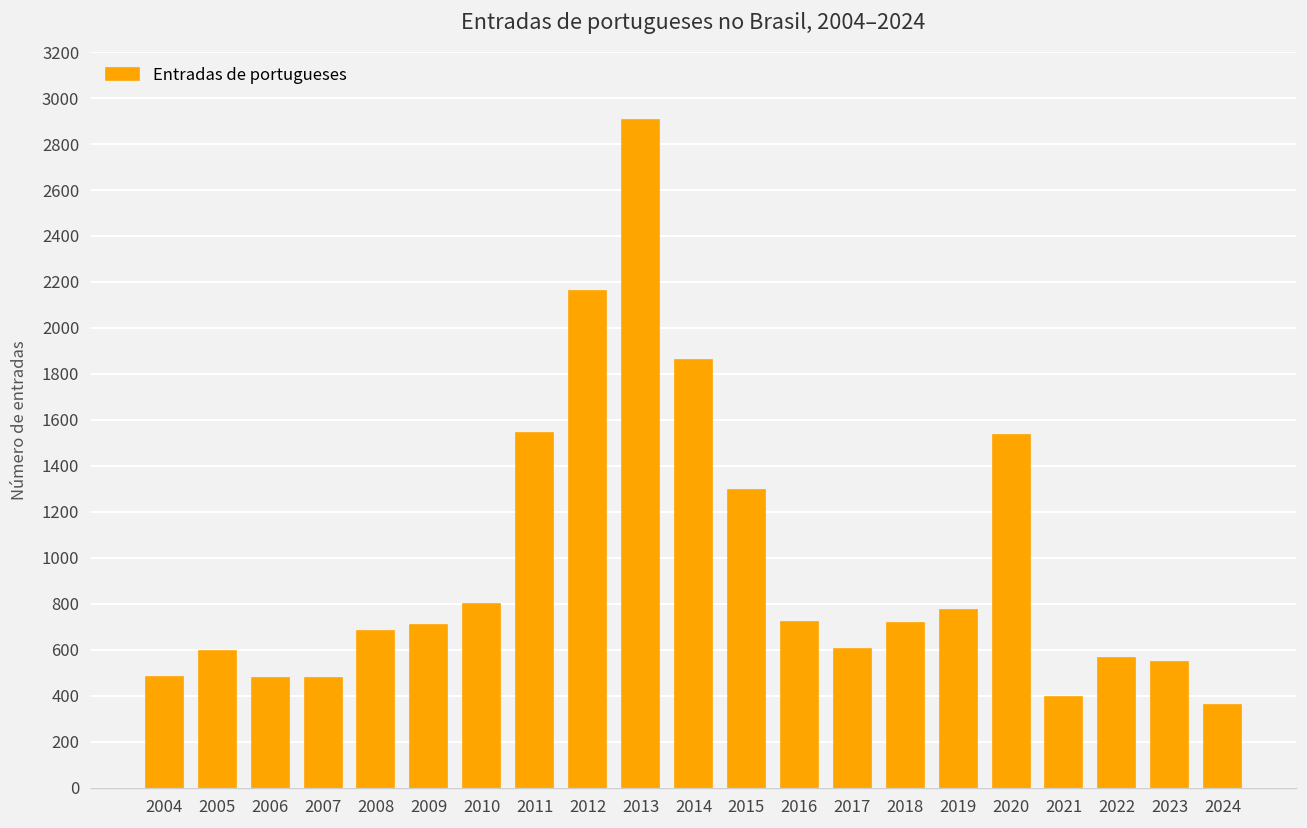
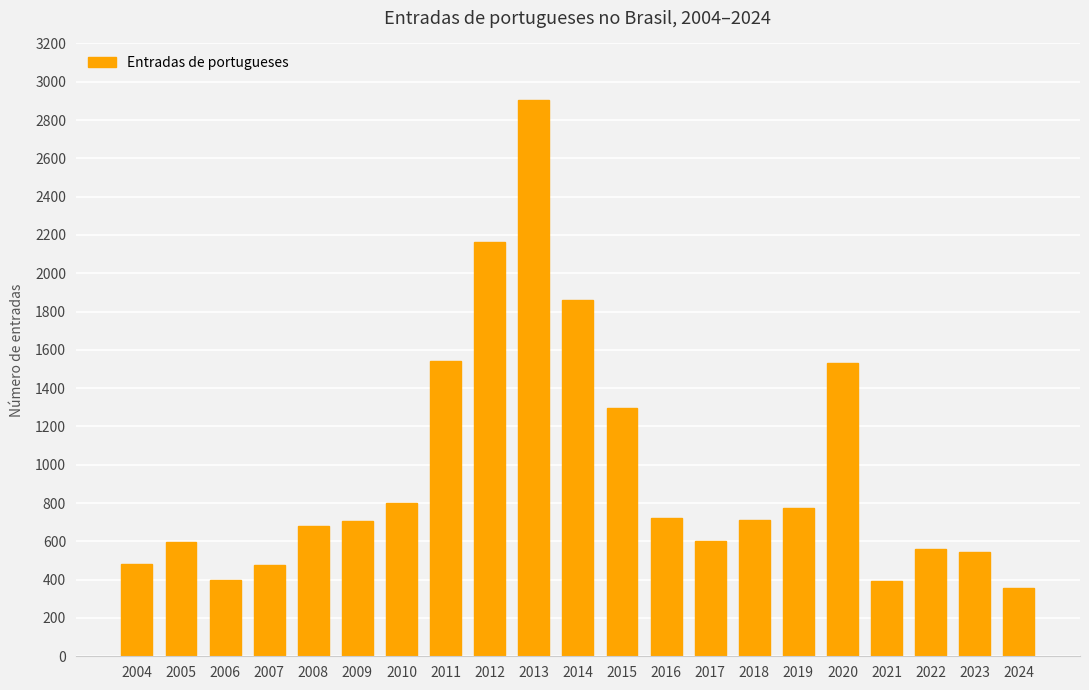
  {
    "2004": 480,
    "2005": 600,
-   "2006": 480,
+   "2006": 400,
    "2007": 480,
    "2008": 680,
    "2009": 710,
    "2010": 800,
    "2011": 1540,
    "2012": 2160,
    "2013": 2900,
    "2014": 1860,
    "2015": 1290,
    "2016": 720,
    "2017": 600,
    "2018": 710,
    "2019": 770,
    "2020": 1530,
    "2021": 390,
    "2022": 560,
    "2023": 550,
    "2024": 360
  }
